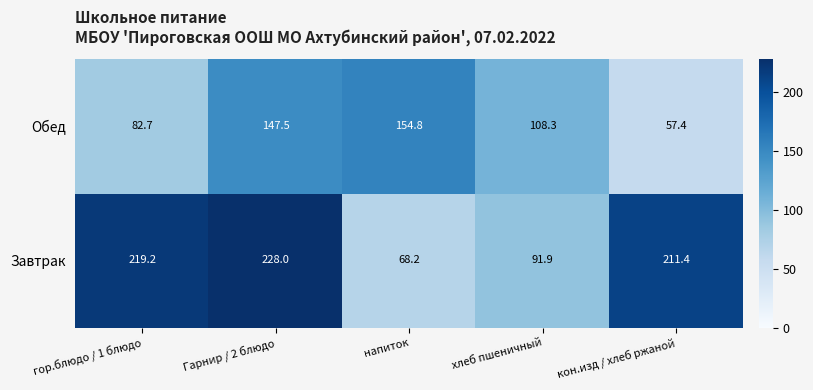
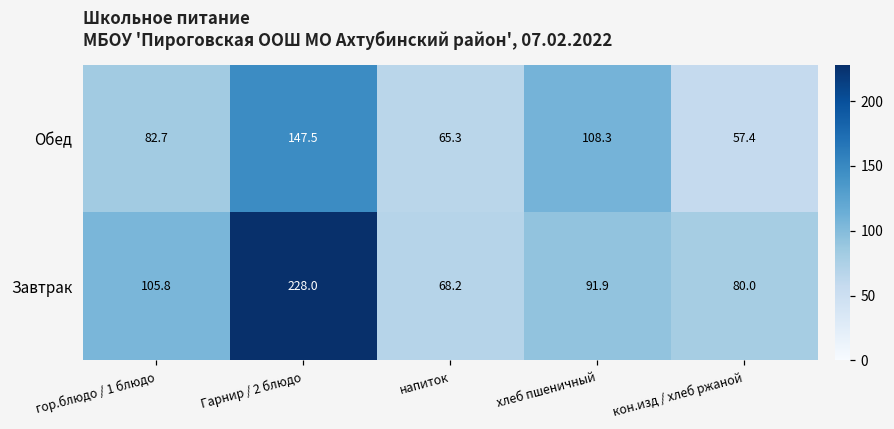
  {
    "Обед": {
      "гор.блюдо / 1 блюдо": 82.7,
      "Гарнир / 2 блюдо": 147.5,
-     "напиток": 154.8,
+     "напиток": 65.3,
      "хлеб пшеничный": 108.3,
      "кон.изд / хлеб ржаной": 57.4
    },
    "Завтрак": {
-     "гор.блюдо / 1 блюдо": 219.2,
+     "гор.блюдо / 1 блюдо": 105.8,
      "Гарнир / 2 блюдо": 228.0,
      "напиток": 68.2,
      "хлеб пшеничный": 91.9,
-     "кон.изд / хлеб ржаной": 211.4
+     "кон.изд / хлеб ржаной": 80.0
    }
  }
